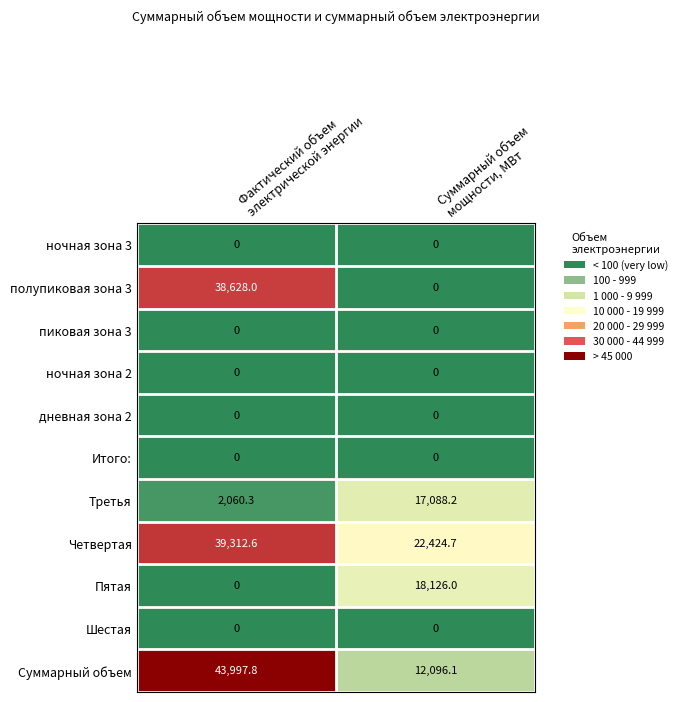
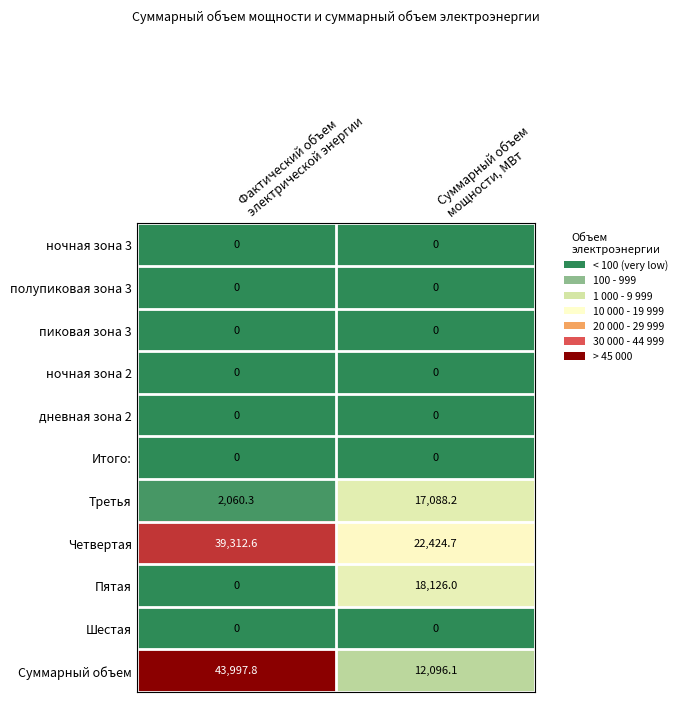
  {
    "ночная зона 3": {
      "Фактический объем электрической энергии": "0",
      "Суммарный объем мощности, МВт": "0"
    },
    "полупиковая зона 3": {
-     "Фактический объем электрической энергии": "38,628.0",
+     "Фактический объем электрической энергии": "0",
      "Суммарный объем мощности, МВт": "0"
    },
    "пиковая зона 3": {
      "Фактический объем электрической энергии": "0",
      "Суммарный объем мощности, МВт": "0"
    },
    "ночная зона 2": {
      "Фактический объем электрической энергии": "0",
      "Суммарный объем мощности, МВт": "0"
    },
    "дневная зона 2": {
      "Фактический объем электрической энергии": "0",
      "Суммарный объем мощности, МВт": "0"
    },
    "Итого:": {
      "Фактический объем электрической энергии": "0",
      "Суммарный объем мощности, МВт": "0"
    },
    "Третья": {
      "Фактический объем электрической энергии": "2,060.3",
      "Суммарный объем мощности, МВт": "17,088.2"
    },
    "Четвертая": {
      "Фактический объем электрической энергии": "39,312.6",
      "Суммарный объем мощности, МВт": "22,424.7"
    },
    "Пятая": {
      "Фактический объем электрической энергии": "0",
      "Суммарный объем мощности, МВт": "18,126.0"
    },
    "Шестая": {
      "Фактический объем электрической энергии": "0",
      "Суммарный объем мощности, МВт": "0"
    },
    "Суммарный объем": {
      "Фактический объем электрической энергии": "43,997.8",
      "Суммарный объем мощности, МВт": "12,096.1"
    }
  }
